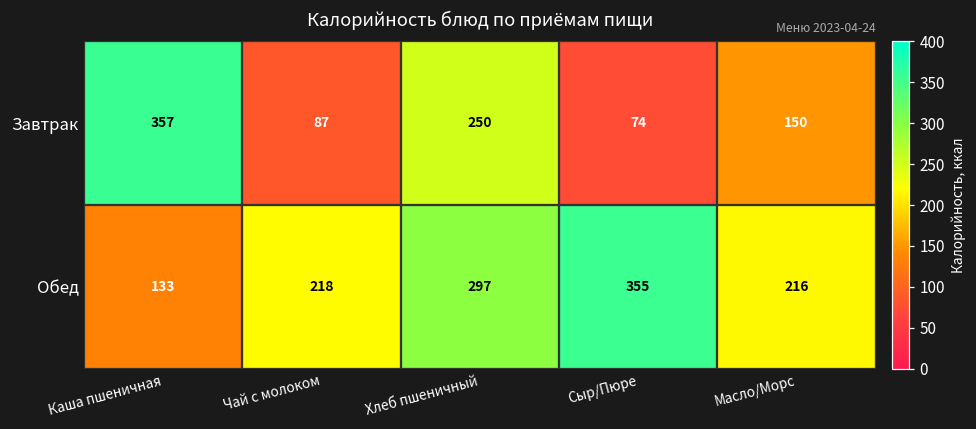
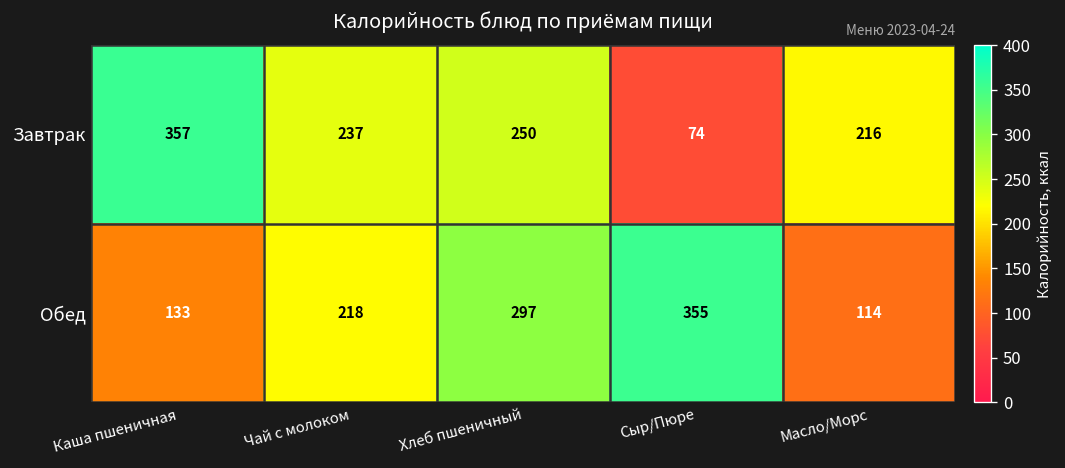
  {
    "Завтрак": {
      "Каша пшеничная": 357,
-     "Чай с молоком": 87,
+     "Чай с молоком": 237,
      "Хлеб пшеничный": 250,
      "Сыр/Пюре": 74,
-     "Масло/Морс": 150
+     "Масло/Морс": 216
    },
    "Обед": {
      "Каша пшеничная": 133,
      "Чай с молоком": 218,
      "Хлеб пшеничный": 297,
      "Сыр/Пюре": 355,
-     "Масло/Морс": 216
+     "Масло/Морс": 114
    }
  }
